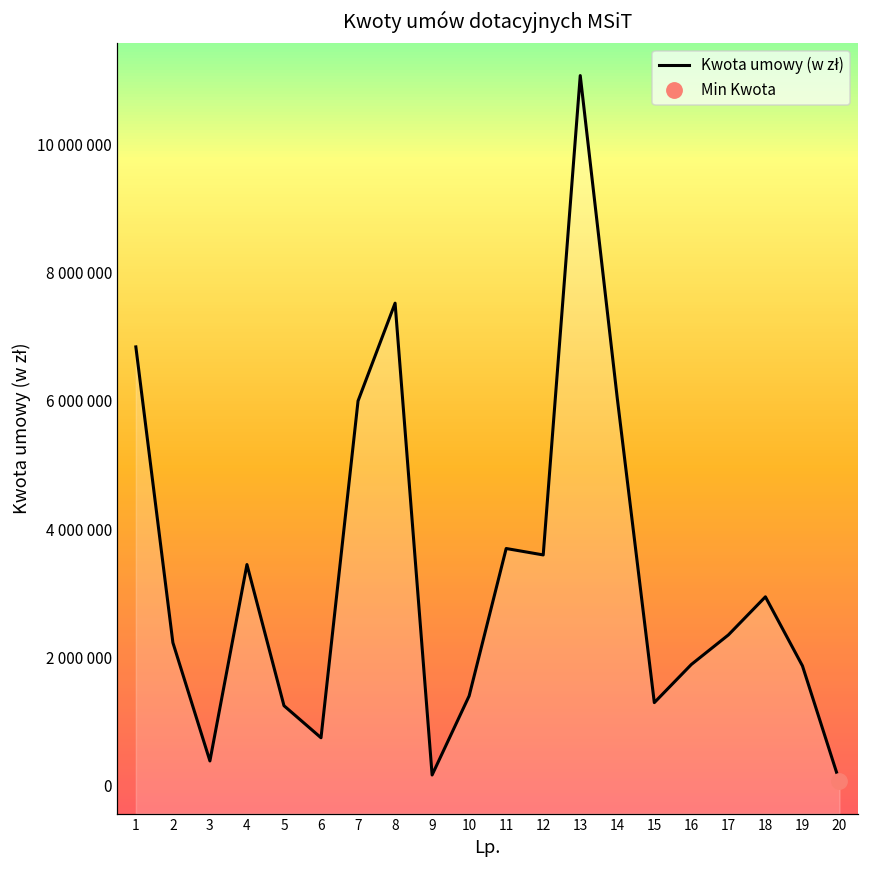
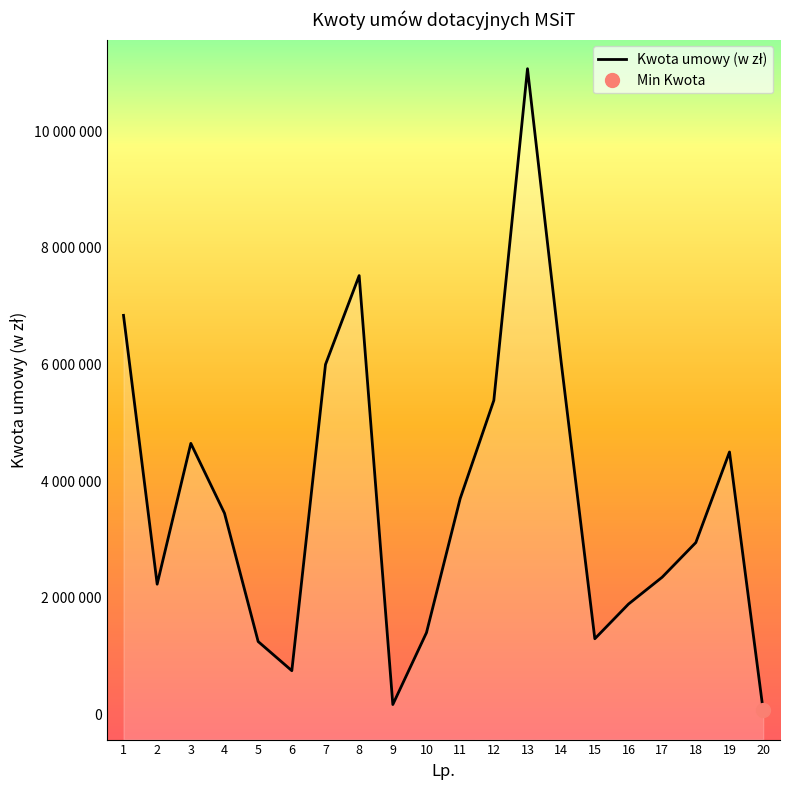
  {
    "Kwota umowy (w zł)": {
      "1": 6800000,
      "2": 2200000,
-     "3": 400000,
+     "3": 4600000,
      "4": 3500000,
      "5": 1300000,
      "6": 800000,
      "7": 6000000,
      "8": 7500000,
      "9": 200000,
      "10": 1400000,
      "11": 3700000,
-     "12": 3600000,
+     "12": 5400000,
      "13": 11100000,
      "14": 6000000,
      "15": 1300000,
      "16": 1900000,
      "17": 2400000,
      "18": 2900000,
-     "19": 1900000
+     "19": 4500000
    }
  }
